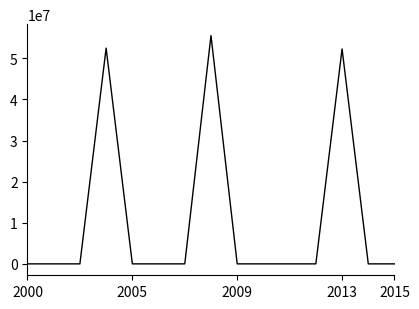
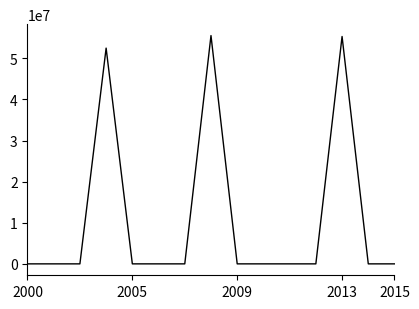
  {
    "2000": 0,
    "2005": 0,
    "2009": 0,
-   "2013": 52000000,
+   "2013": 55000000,
    "2015": 0
  }
